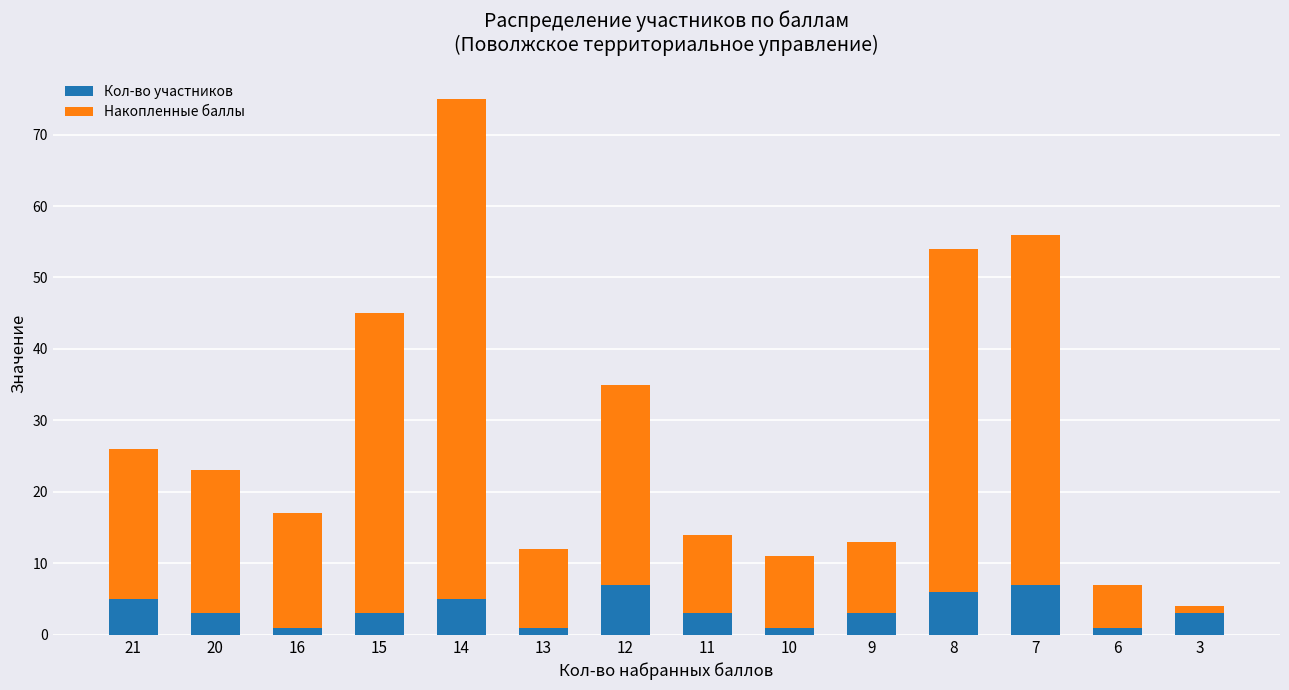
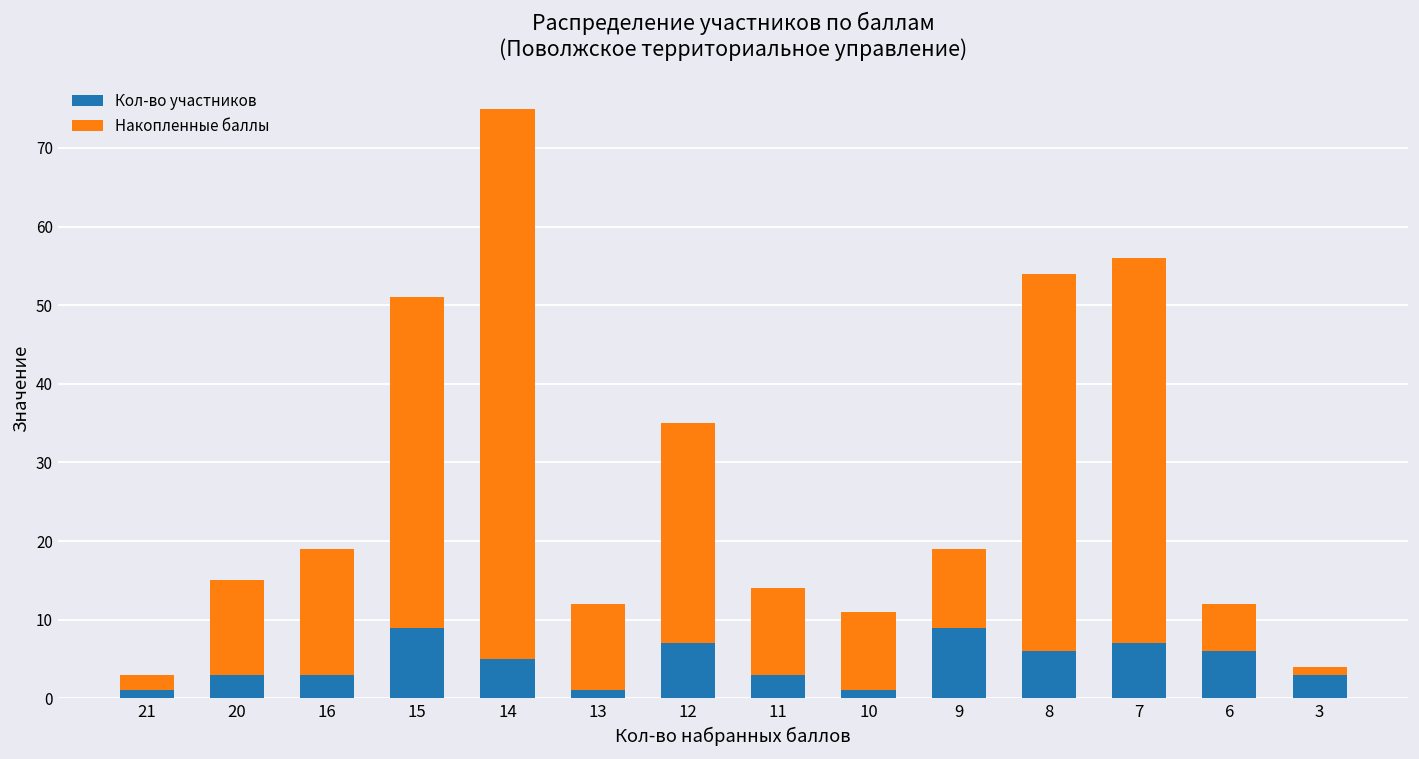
  {
    "Кол-во участников": {
-     "21": 5,
+     "21": 1,
      "20": 3,
-     "16": 1,
-     "15": 3,
+     "16": 3,
+     "15": 9,
      "14": 5,
      "13": 1,
      "12": 7,
      "11": 3,
      "10": 1,
-     "9": 3,
+     "9": 9,
      "8": 6,
      "7": 7,
-     "6": 1,
+     "6": 6,
      "3": 3
    },
    "Накопленные баллы": {
-     "21": 21,
-     "20": 20,
+     "21": 2,
+     "20": 12,
      "16": 16,
      "15": 42,
      "14": 70,
      "13": 11,
      "12": 28,
      "11": 11,
      "10": 10,
      "9": 10,
      "8": 48,
      "7": 49,
      "6": 6,
      "3": 1
    }
  }
